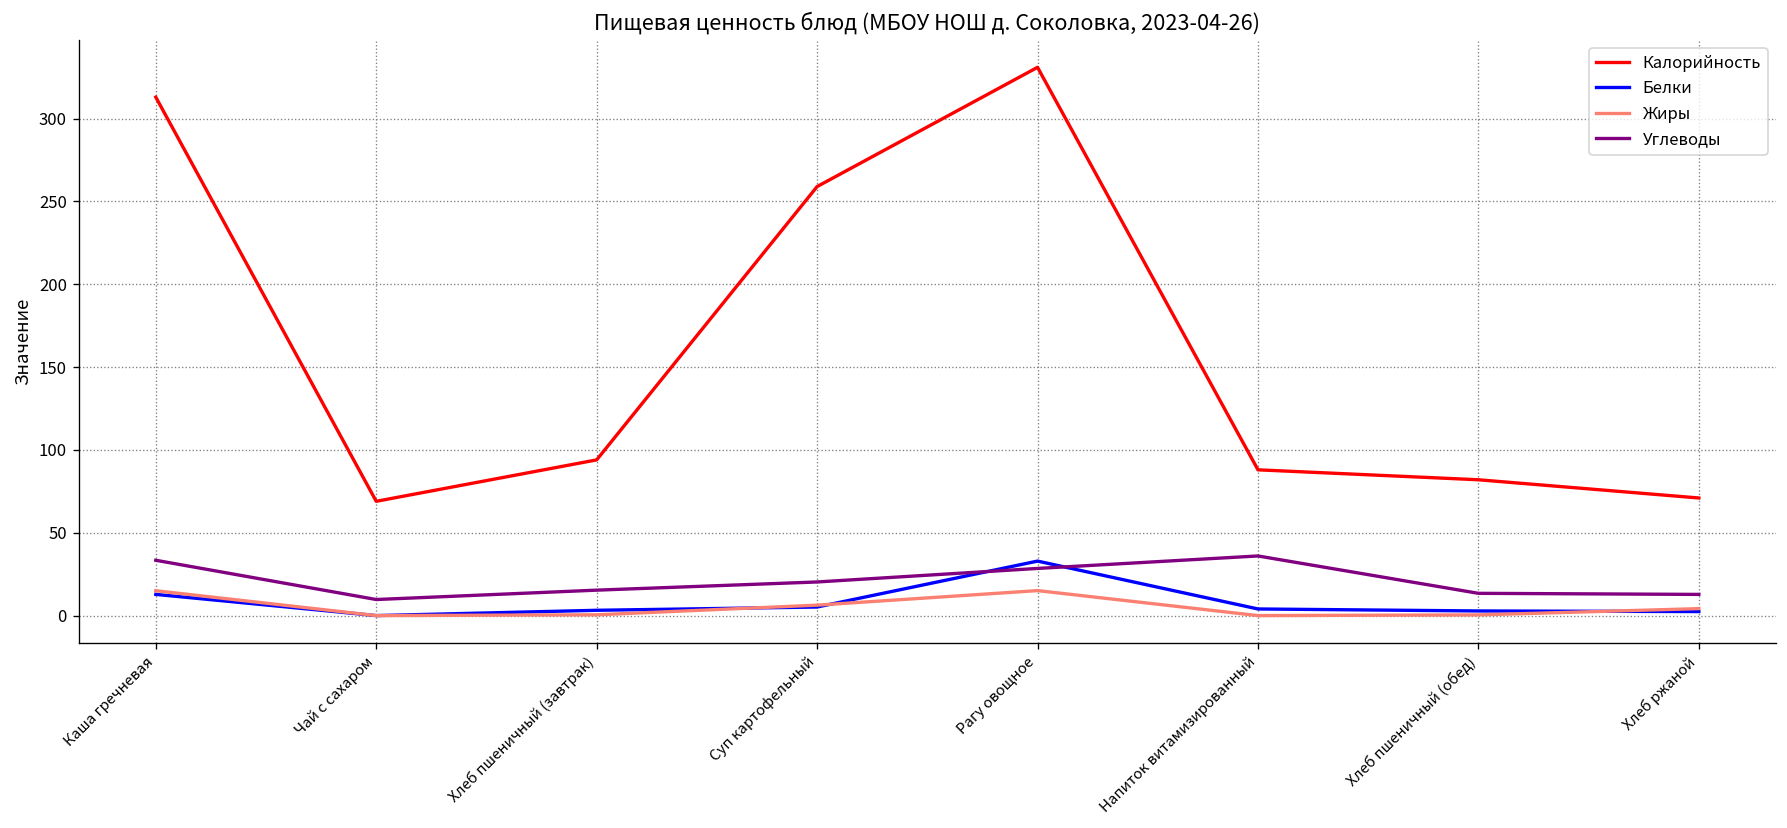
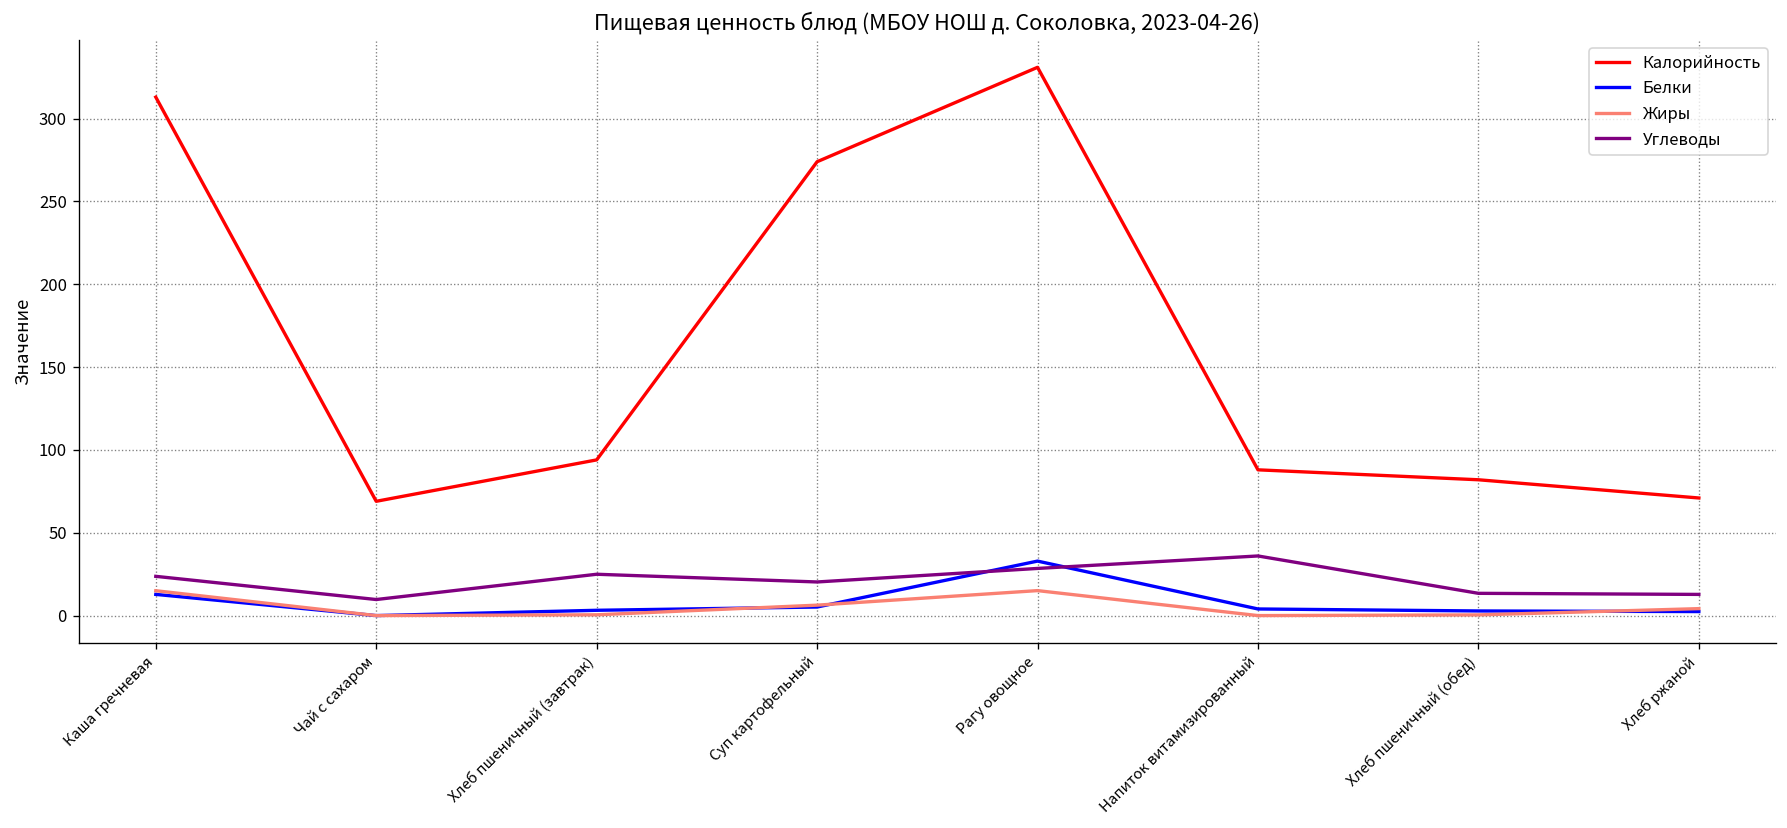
  {
    "Калорийность": {
      "Каша гречневая": 313,
      "Чай с сахаром": 69,
      "Хлеб пшеничный (завтрак)": 94,
-     "Суп картофельный": 259,
+     "Суп картофельный": 274,
      "Рагу овощное": 331,
      "Напиток витамизированный": 88,
      "Хлеб пшеничный (обед)": 82,
      "Хлеб ржаной": 71
    },
    "Белки": {
      "Каша гречневая": 13,
      "Хлеб пшеничный (завтрак)": 3,
      "Рагу овощное": 33,
      "Напиток витамизированный": 4,
      "Хлеб пшеничный (обед)": 3
    },
    "Жиры": {
      "Каша гречневая": 15,
      "Хлеб пшеничный (завтрак)": 0,
      "Рагу овощное": 15,
      "Напиток витамизированный": 0,
      "Хлеб пшеничный (обед)": 0
    },
    "Углеводы": {
-     "Каша гречневая": 33,
+     "Каша гречневая": 24,
      "Чай с сахаром": 10,
-     "Хлеб пшеничный (завтрак)": 15,
+     "Хлеб пшеничный (завтрак)": 25,
      "Суп картофельный": 20,
      "Рагу овощное": 28,
      "Напиток витамизированный": 36,
      "Хлеб пшеничный (обед)": 13,
      "Хлеб ржаной": 13
    }
  }
